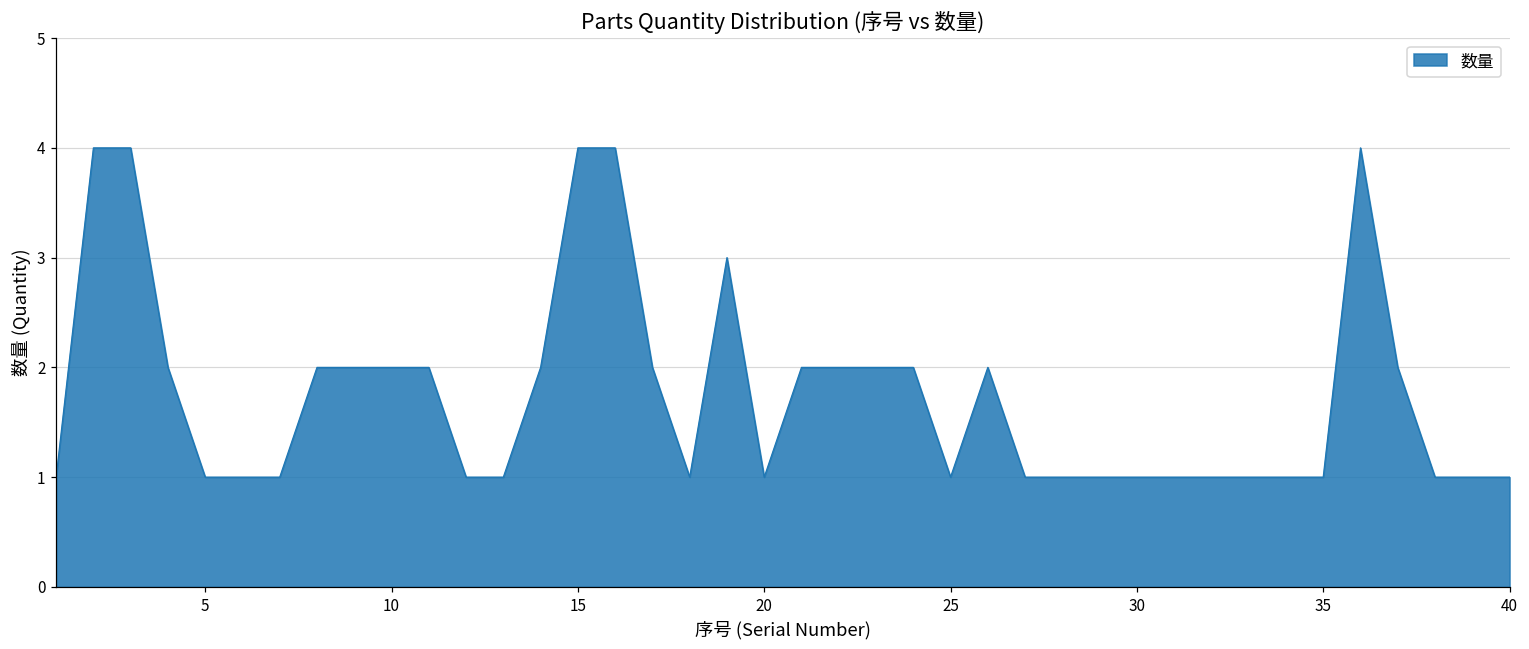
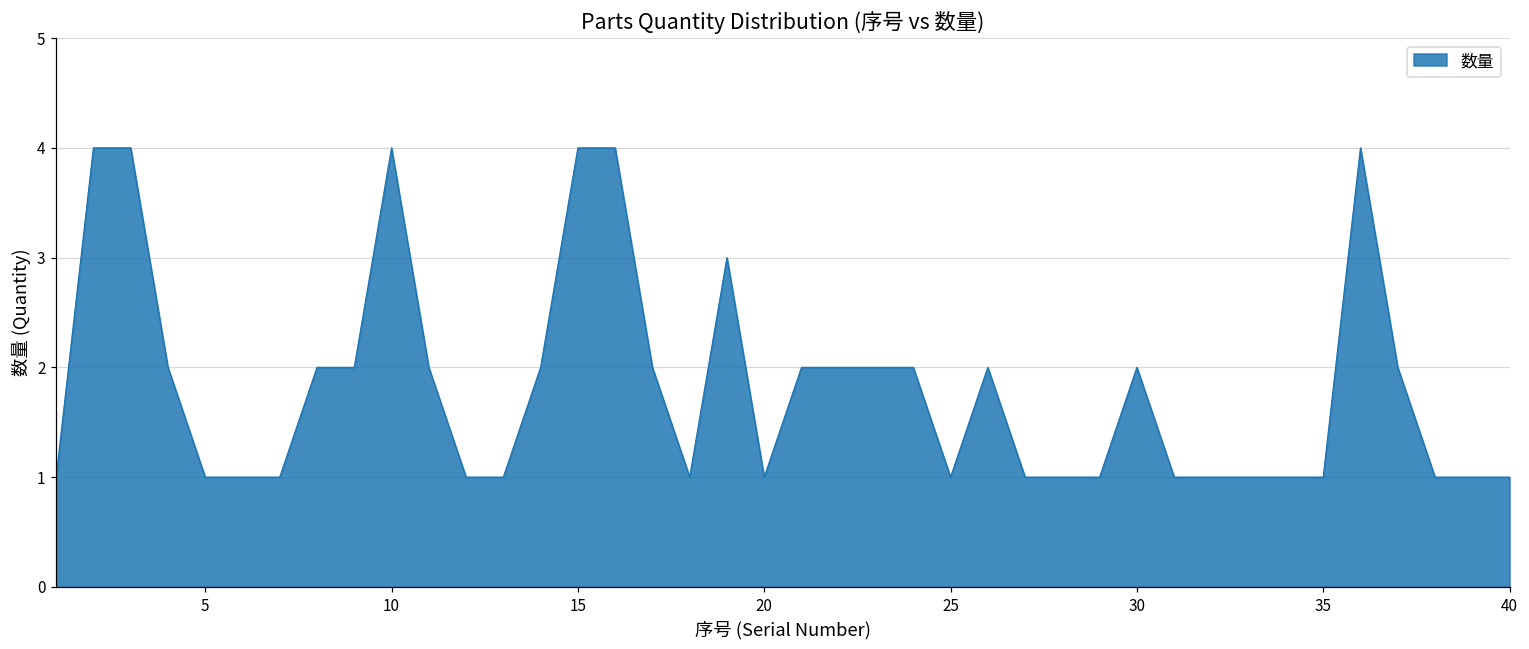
  {
    "5": 1,
-   "10": 2,
+   "10": 4,
    "15": 4,
    "20": 1,
    "25": 1,
-   "30": 1,
+   "30": 2,
    "35": 1,
    "40": 1
  }
